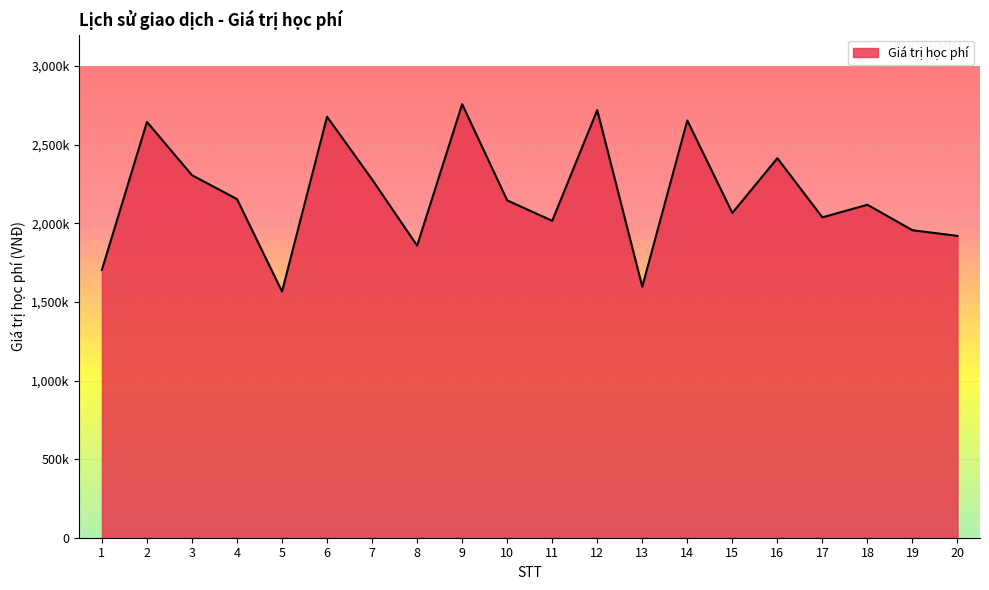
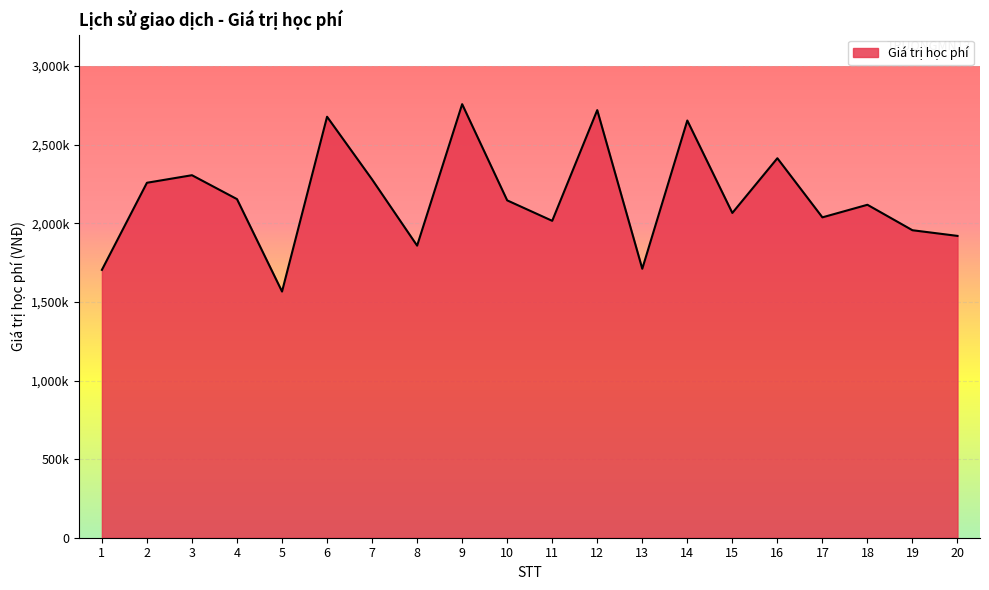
  {
    "1": "1,700,000",
-   "2": "2,640,000",
+   "2": "2,260,000",
    "3": "2,310,000",
    "4": "2,150,000",
    "5": "1,570,000",
    "6": "2,680,000",
    "7": "2,280,000",
    "8": "1,860,000",
    "9": "2,760,000",
    "10": "2,150,000",
    "11": "2,020,000",
    "12": "2,720,000",
-   "13": "1,600,000",
+   "13": "1,710,000",
    "14": "2,650,000",
    "15": "2,070,000",
    "16": "2,410,000",
    "17": "2,040,000",
    "18": "2,120,000",
    "19": "1,960,000",
    "20": "1,920,000"
  }
